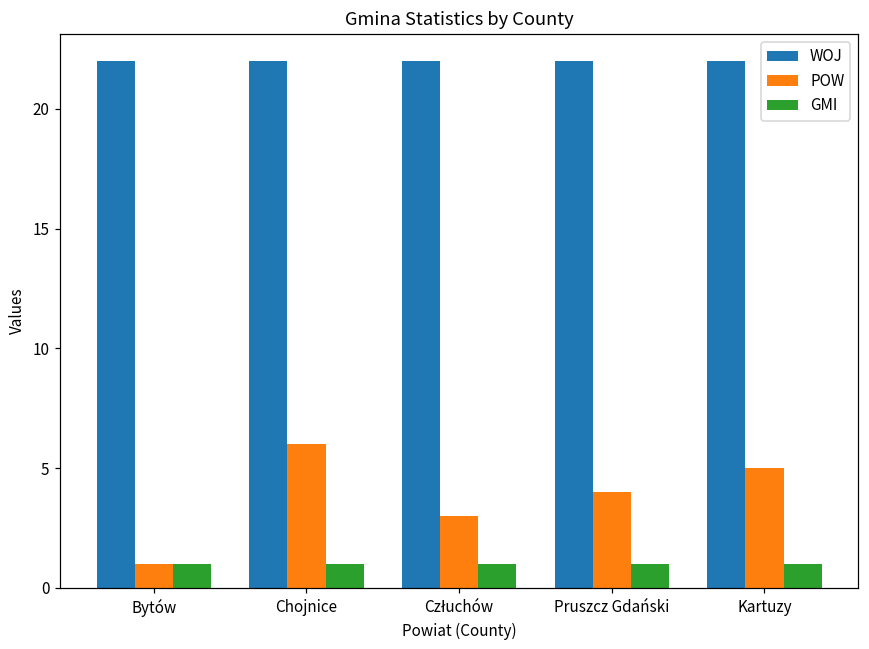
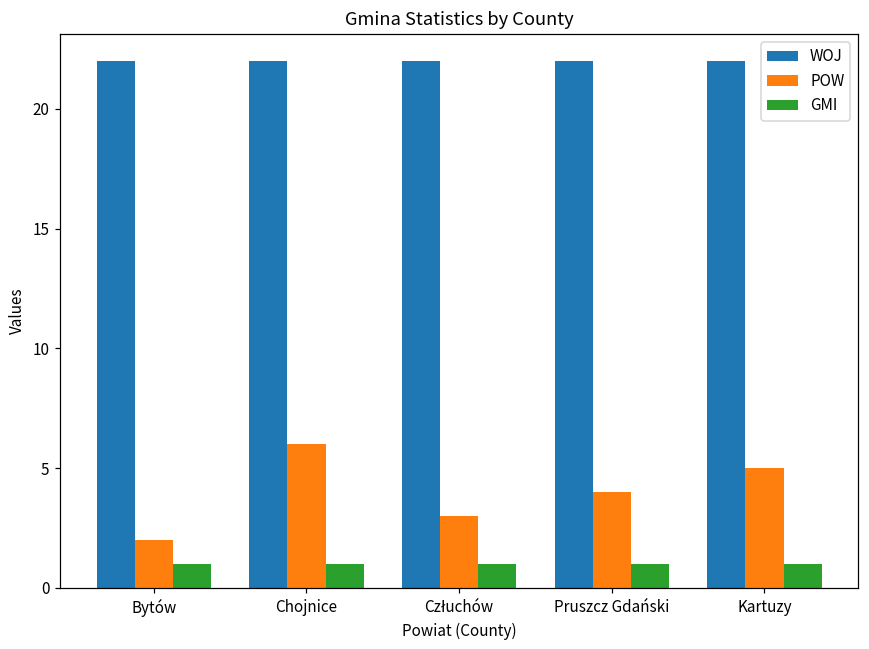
  {
    "WOJ": {
      "Bytów": 22,
      "Chojnice": 22,
      "Człuchów": 22,
      "Pruszcz Gdański": 22,
      "Kartuzy": 22
    },
    "POW": {
-     "Bytów": 1,
+     "Bytów": 2,
      "Chojnice": 6,
      "Człuchów": 3,
      "Pruszcz Gdański": 4,
      "Kartuzy": 5
    },
    "GMI": {
      "Bytów": 1,
      "Chojnice": 1,
      "Człuchów": 1,
      "Pruszcz Gdański": 1,
      "Kartuzy": 1
    }
  }
